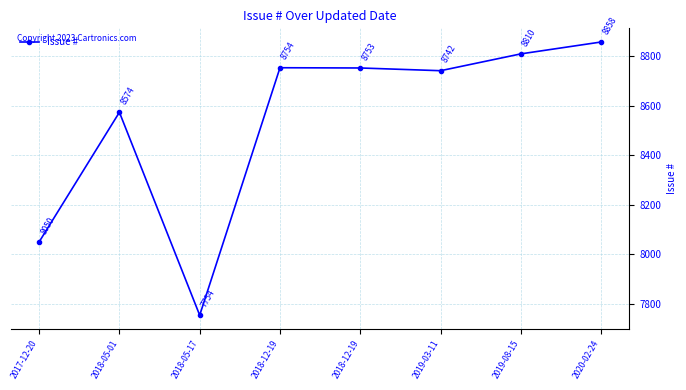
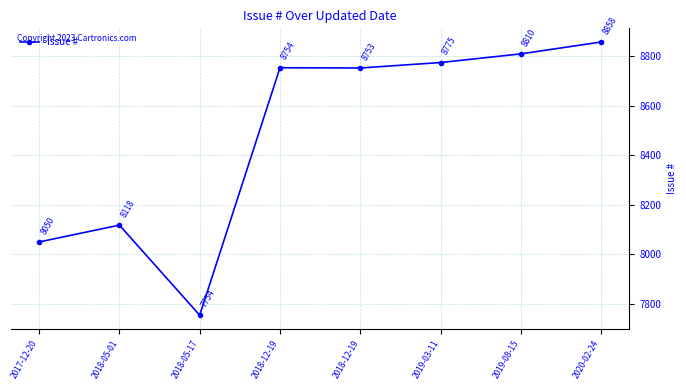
  {
    "2017-12-20": 8050,
-   "2018-05-01": 8574,
+   "2018-05-01": 8118,
    "2018-05-17": 7754,
-   "2019-03-11": 8742,
+   "2019-03-11": 8775,
    "2019-08-15": 8810,
    "2020-02-24": 8858
  }
